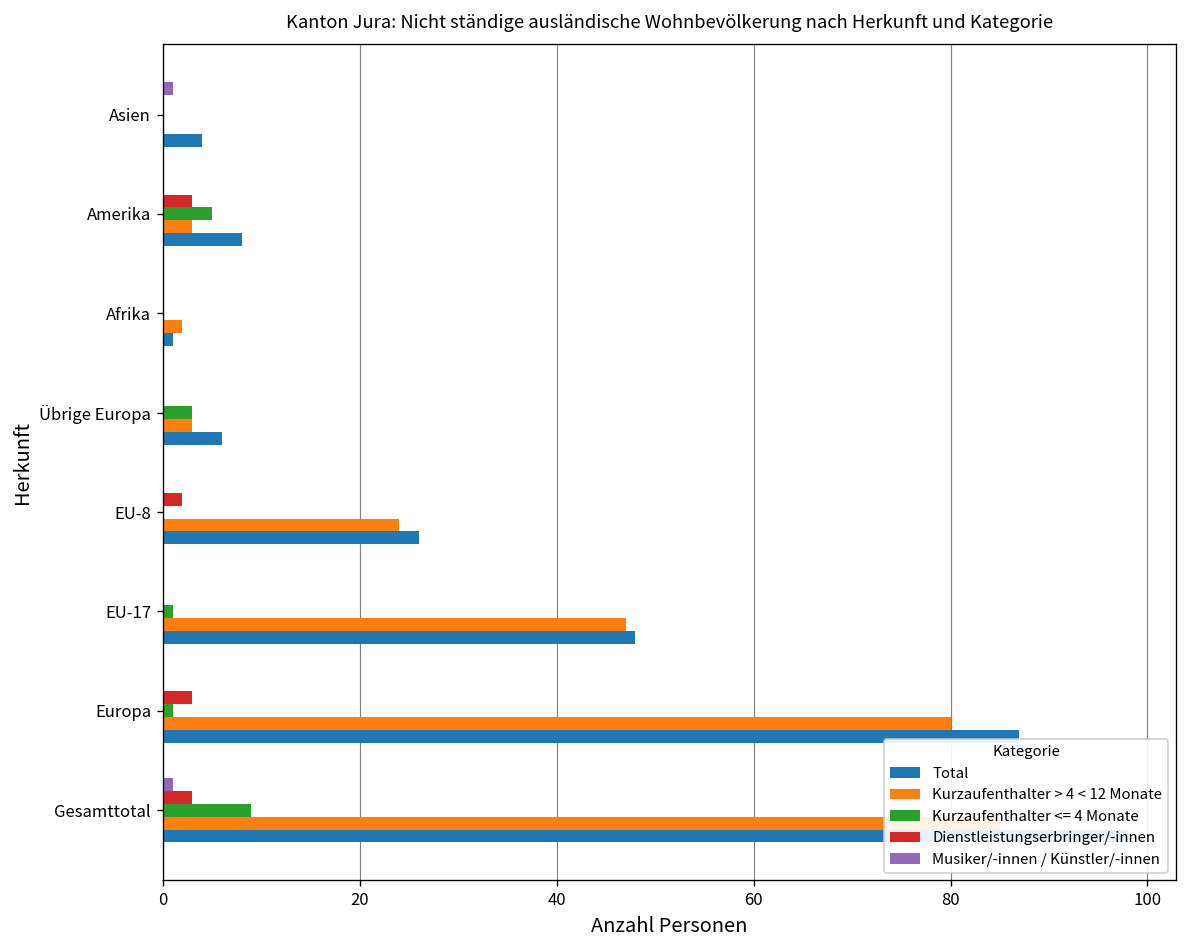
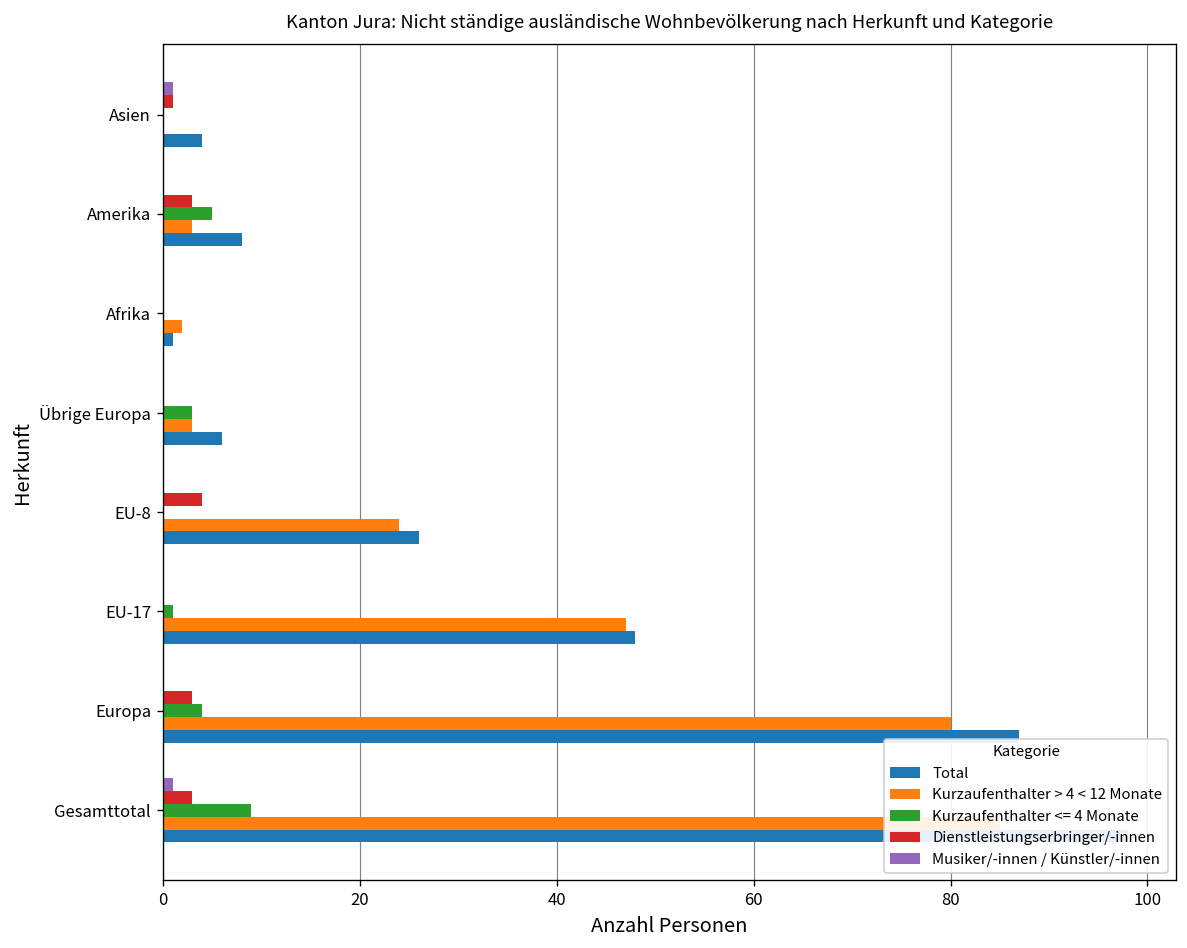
  {
    "Total": {
      "Asien": 4,
      "Amerika": 8,
      "Afrika": 1,
      "Übrige Europa": 6,
      "EU-8": 26,
      "EU-17": 48
    },
    "Kurzaufenthalter > 4 < 12 Monate": {
      "Asien": 0,
      "Amerika": 3,
      "Afrika": 2,
      "Übrige Europa": 3,
      "EU-8": 24,
      "EU-17": 47,
      "Europa": 80
    },
    "Kurzaufenthalter <= 4 Monate": {
      "Asien": 0,
      "Amerika": 5,
      "Afrika": 0,
      "Übrige Europa": 3,
      "EU-8": 0,
      "EU-17": 1,
-     "Europa": 1,
+     "Europa": 4,
      "Gesamttotal": 9
    },
    "Dienstleistungserbringer/-innen": {
-     "Asien": 0,
+     "Asien": 1,
      "Amerika": 3,
      "Afrika": 0,
      "Übrige Europa": 0,
-     "EU-8": 2,
+     "EU-8": 4,
      "EU-17": 0,
      "Europa": 3,
      "Gesamttotal": 3
    },
    "Musiker/-innen / Künstler/-innen": {
      "Asien": 1,
      "Amerika": 0,
      "Afrika": 0,
      "Übrige Europa": 0,
      "EU-8": 0,
      "EU-17": 0,
      "Europa": 0,
      "Gesamttotal": 1
    }
  }
